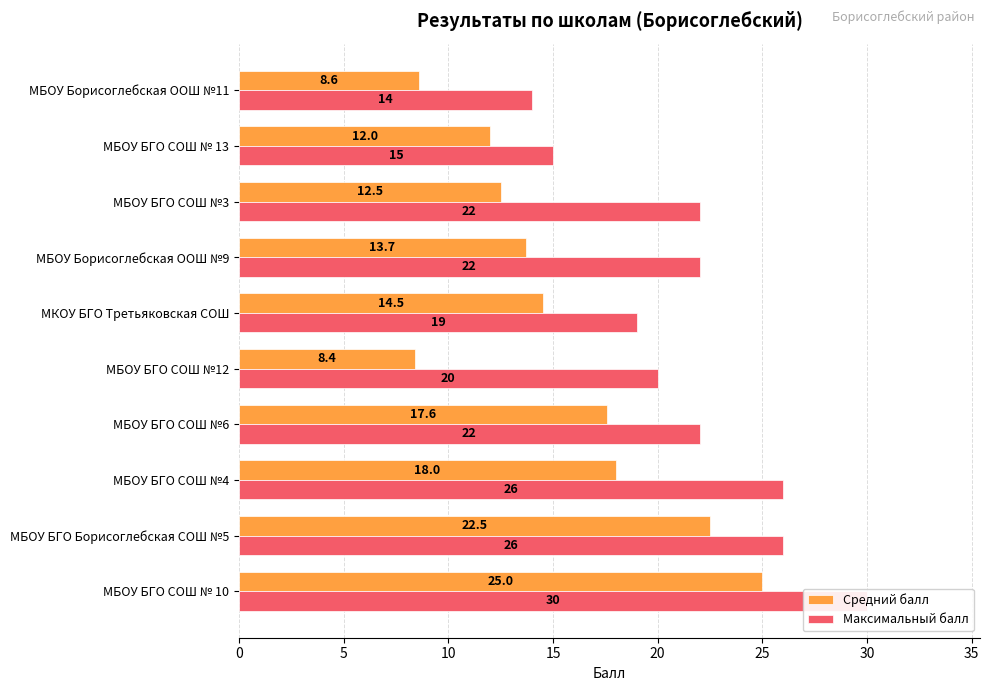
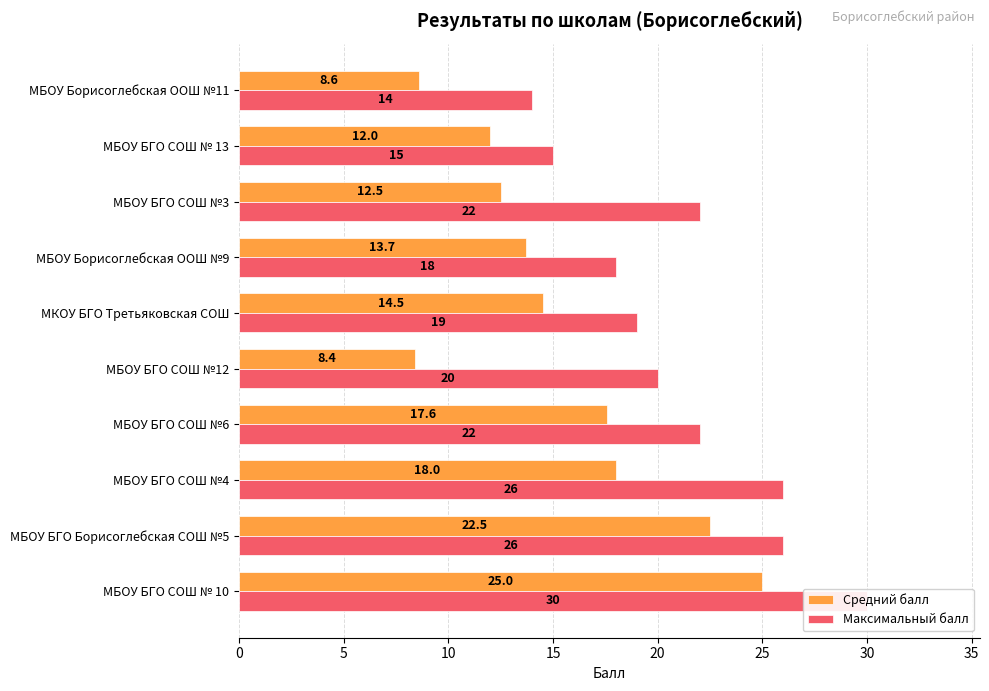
  {
    "Средний балл": {
      "МБОУ Борисоглебская ООШ №11": 8.6,
      "МБОУ БГО СОШ № 13": 12.0,
      "МБОУ БГО СОШ №3": 12.5,
      "МБОУ Борисоглебская ООШ №9": 13.7,
      "МКОУ БГО Третьяковская СОШ": 14.5,
      "МБОУ БГО СОШ №12": 8.4,
      "МБОУ БГО СОШ №6": 17.6,
      "МБОУ БГО СОШ №4": 18.0,
      "МБОУ БГО Борисоглебская СОШ №5": 22.5,
      "МБОУ БГО СОШ № 10": 25.0
    },
    "Максимальный балл": {
      "МБОУ Борисоглебская ООШ №11": 14,
      "МБОУ БГО СОШ № 13": 15,
      "МБОУ БГО СОШ №3": 22,
-     "МБОУ Борисоглебская ООШ №9": 22,
+     "МБОУ Борисоглебская ООШ №9": 18,
      "МКОУ БГО Третьяковская СОШ": 19,
      "МБОУ БГО СОШ №12": 20,
      "МБОУ БГО СОШ №6": 22,
      "МБОУ БГО СОШ №4": 26,
      "МБОУ БГО Борисоглебская СОШ №5": 26
    }
  }
